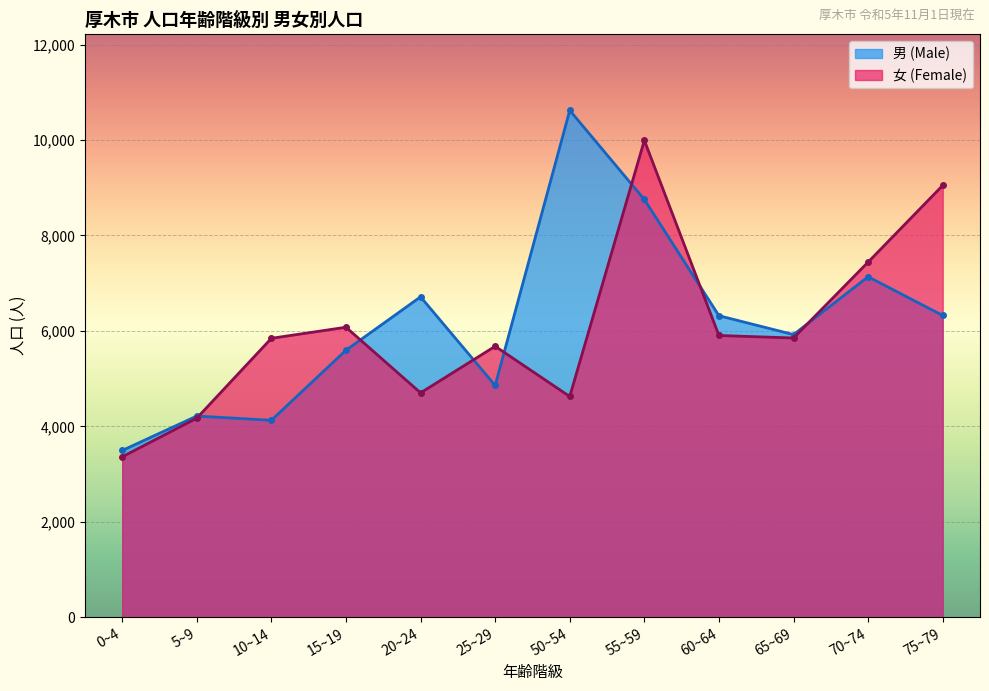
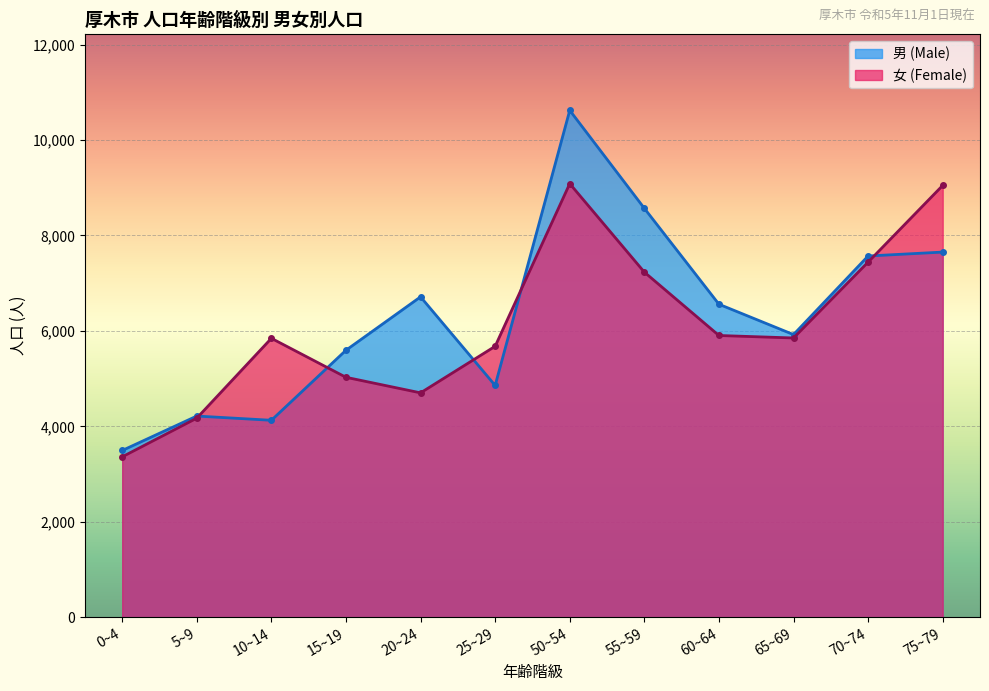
  {
    "男 (Male)": {
      "0~4": "3,500",
      "10~14": "4,100",
      "15~19": "5,600",
      "20~24": "6,700",
      "25~29": "4,900",
      "50~54": "10,600",
-     "55~59": "8,800",
-     "60~64": "6,300",
+     "55~59": "8,600",
+     "60~64": "6,600",
      "65~69": "5,900",
-     "70~74": "7,100",
-     "75~79": "6,300"
+     "70~74": "7,600",
+     "75~79": "7,700"
    },
    "女 (Female)": {
      "0~4": "3,400",
      "10~14": "5,800",
-     "15~19": "6,100",
+     "15~19": "5,000",
      "20~24": "4,700",
      "25~29": "5,700",
-     "50~54": "4,600",
-     "55~59": "10,000",
+     "50~54": "9,100",
+     "55~59": "7,200",
      "60~64": "5,900",
      "65~69": "5,900",
      "70~74": "7,400",
      "75~79": "9,000"
    }
  }
